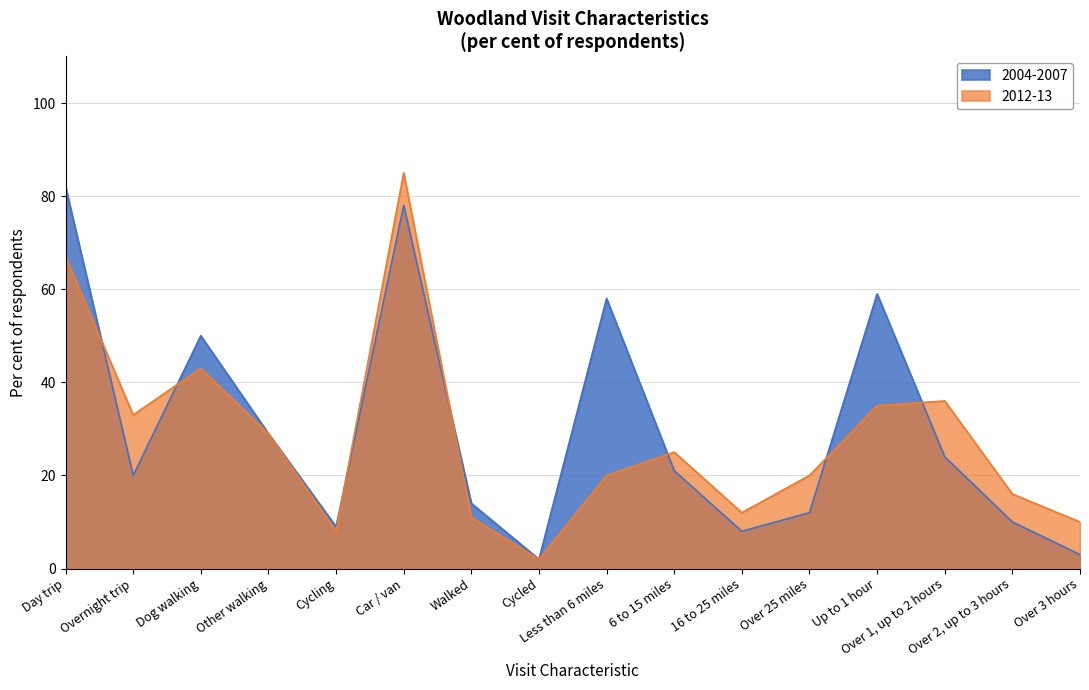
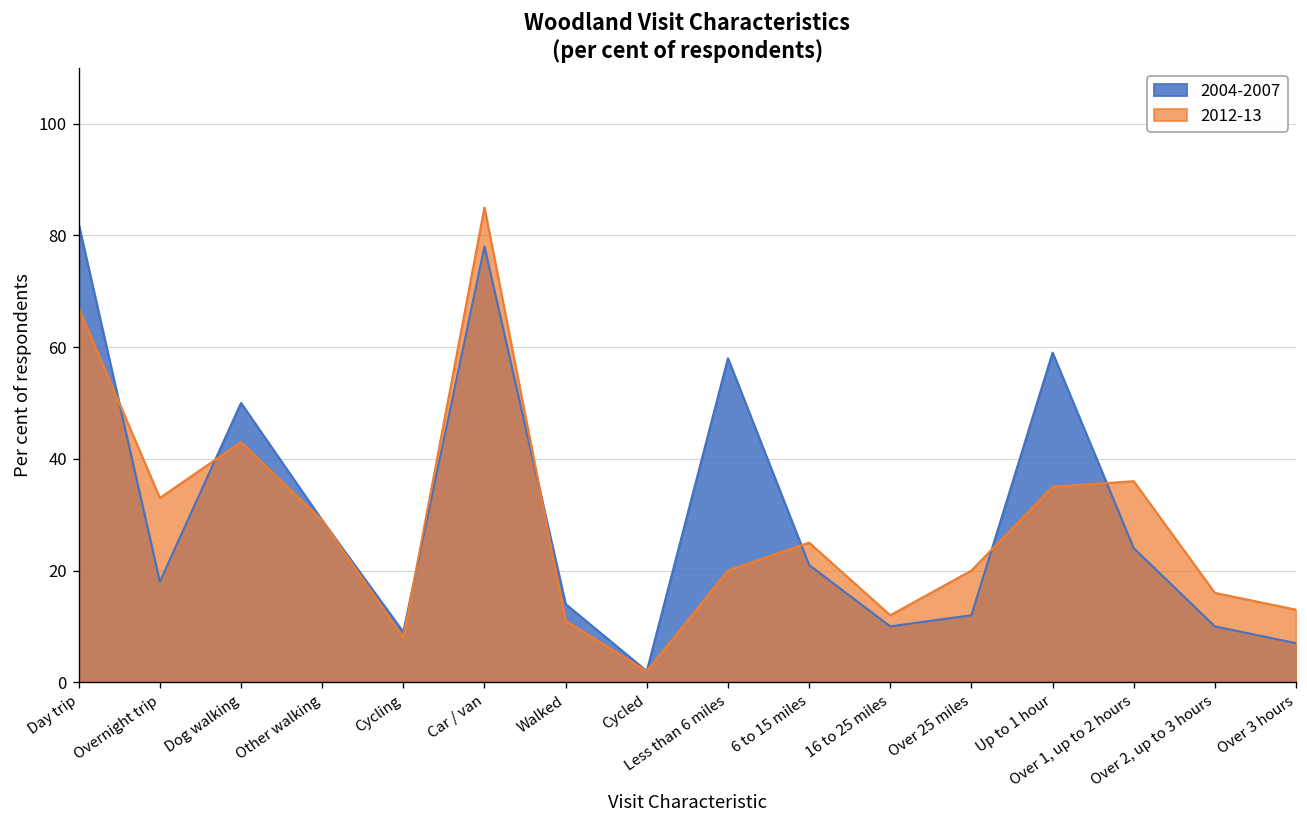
  {
    "2004-2007": {
      "Day trip": 82,
-     "Overnight trip": 20,
+     "Overnight trip": 18,
      "Dog walking": 50,
      "Cycling": 9,
      "Car / van": 78,
      "Walked": 14,
      "Less than 6 miles": 58,
      "6 to 15 miles": 21,
-     "16 to 25 miles": 8,
+     "16 to 25 miles": 10,
      "Over 25 miles": 12,
      "Up to 1 hour": 59,
      "Over 1, up to 2 hours": 24,
      "Over 2, up to 3 hours": 10,
-     "Over 3 hours": 3
+     "Over 3 hours": 7
    },
    "2012-13": {
      "Day trip": 67,
      "Overnight trip": 33,
      "Dog walking": 43,
      "Cycling": 8,
      "Car / van": 85,
      "Walked": 11,
      "Less than 6 miles": 20,
      "6 to 15 miles": 25,
      "16 to 25 miles": 12,
      "Over 25 miles": 20,
      "Up to 1 hour": 35,
      "Over 1, up to 2 hours": 36,
      "Over 2, up to 3 hours": 16,
-     "Over 3 hours": 10
+     "Over 3 hours": 13
    }
  }
